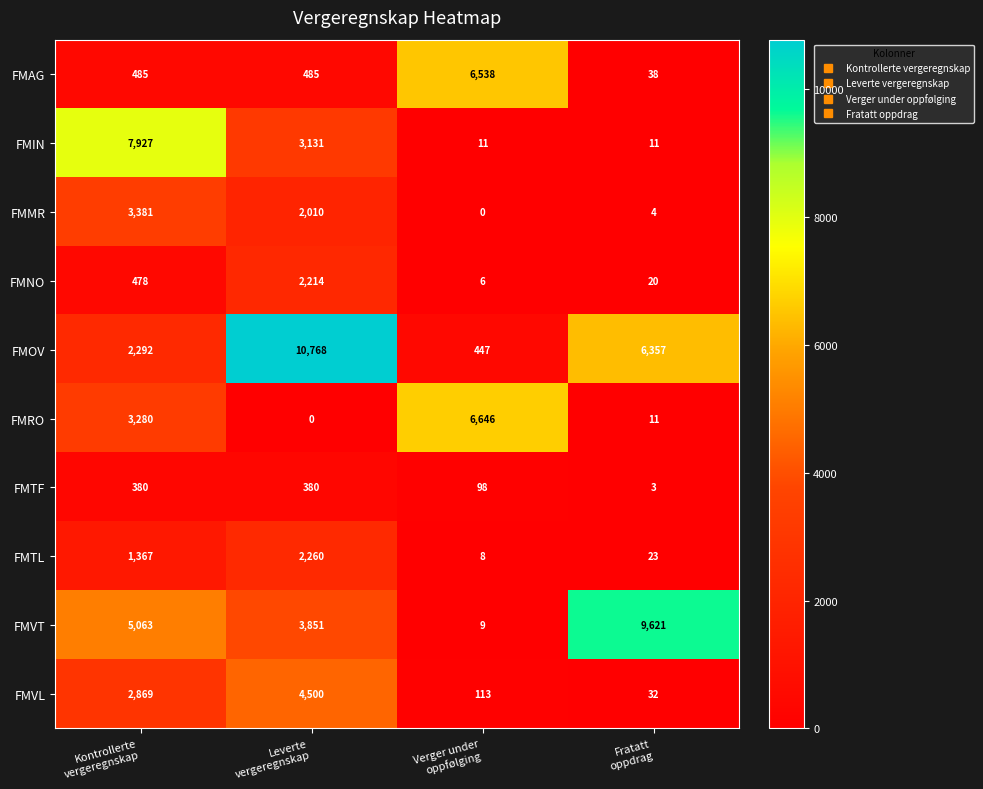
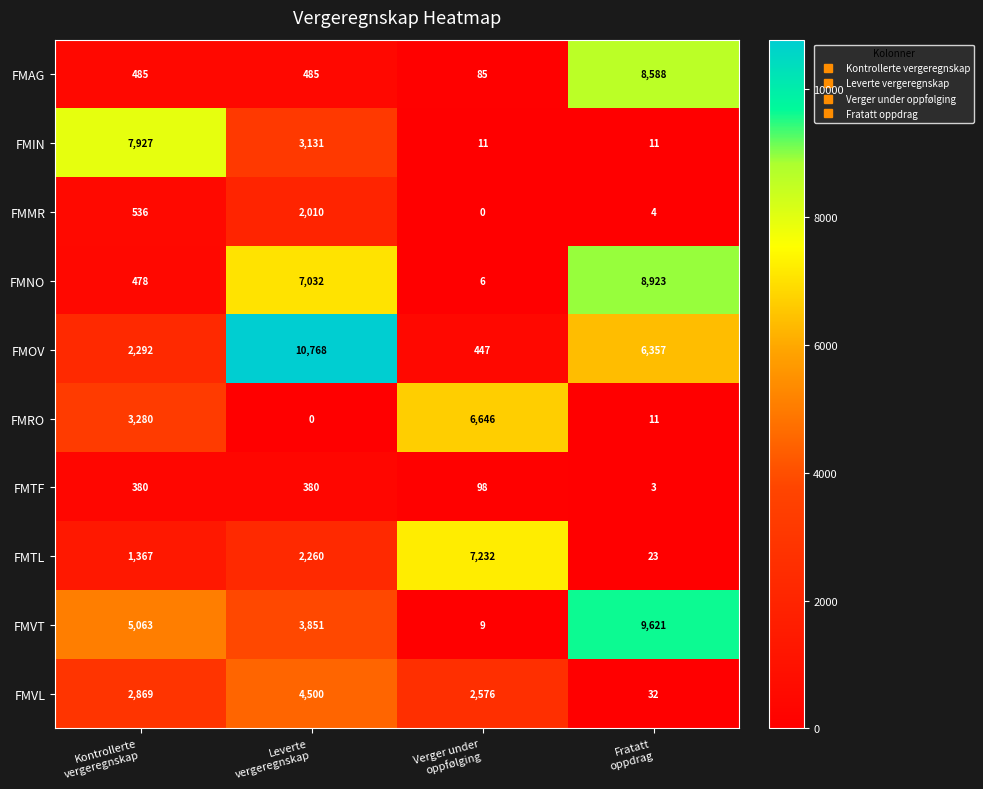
  {
    "FMAG": {
      "Kontrollerte vergeregnskap": "485",
      "Leverte vergeregnskap": "485",
-     "Verger under oppfølging": "6,538",
-     "Fratatt oppdrag": "38"
+     "Verger under oppfølging": "85",
+     "Fratatt oppdrag": "8,588"
    },
    "FMIN": {
      "Kontrollerte vergeregnskap": "7,927",
      "Leverte vergeregnskap": "3,131",
      "Verger under oppfølging": "11",
      "Fratatt oppdrag": "11"
    },
    "FMMR": {
-     "Kontrollerte vergeregnskap": "3,381",
+     "Kontrollerte vergeregnskap": "536",
      "Leverte vergeregnskap": "2,010",
      "Verger under oppfølging": "0",
      "Fratatt oppdrag": "4"
    },
    "FMNO": {
      "Kontrollerte vergeregnskap": "478",
-     "Leverte vergeregnskap": "2,214",
+     "Leverte vergeregnskap": "7,032",
      "Verger under oppfølging": "6",
-     "Fratatt oppdrag": "20"
+     "Fratatt oppdrag": "8,923"
    },
    "FMOV": {
      "Kontrollerte vergeregnskap": "2,292",
      "Leverte vergeregnskap": "10,768",
      "Verger under oppfølging": "447",
      "Fratatt oppdrag": "6,357"
    },
    "FMRO": {
      "Kontrollerte vergeregnskap": "3,280",
      "Leverte vergeregnskap": "0",
      "Verger under oppfølging": "6,646",
      "Fratatt oppdrag": "11"
    },
    "FMTF": {
      "Kontrollerte vergeregnskap": "380",
      "Leverte vergeregnskap": "380",
      "Verger under oppfølging": "98",
      "Fratatt oppdrag": "3"
    },
    "FMTL": {
      "Kontrollerte vergeregnskap": "1,367",
      "Leverte vergeregnskap": "2,260",
-     "Verger under oppfølging": "8",
+     "Verger under oppfølging": "7,232",
      "Fratatt oppdrag": "23"
    },
    "FMVT": {
      "Kontrollerte vergeregnskap": "5,063",
      "Leverte vergeregnskap": "3,851",
      "Verger under oppfølging": "9",
      "Fratatt oppdrag": "9,621"
    },
    "FMVL": {
      "Kontrollerte vergeregnskap": "2,869",
      "Leverte vergeregnskap": "4,500",
-     "Verger under oppfølging": "113",
+     "Verger under oppfølging": "2,576",
      "Fratatt oppdrag": "32"
    }
  }
